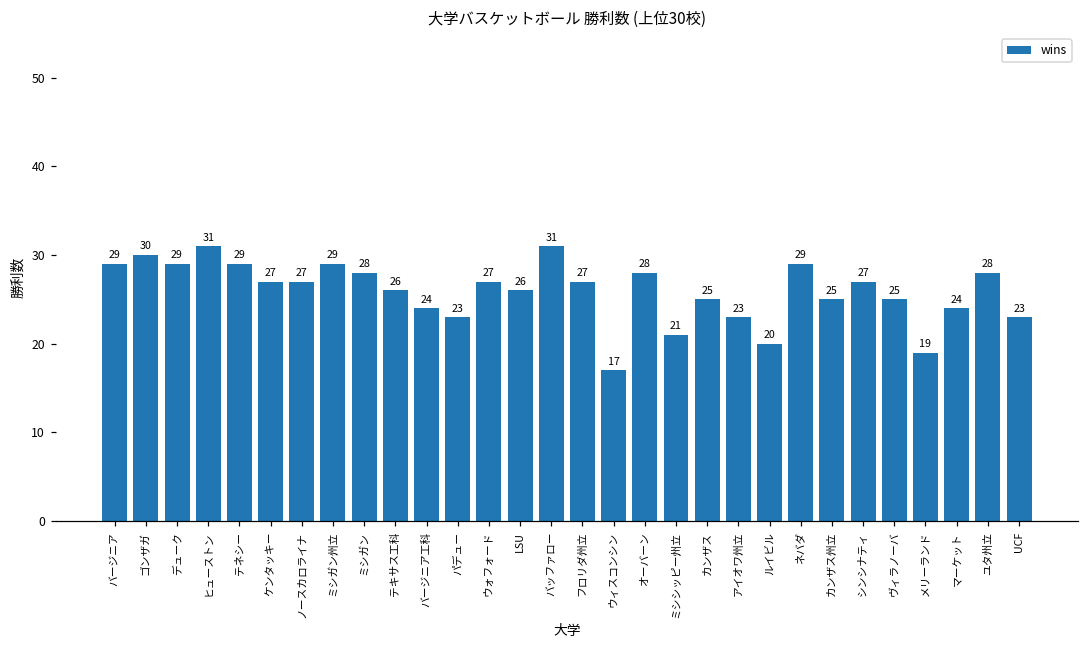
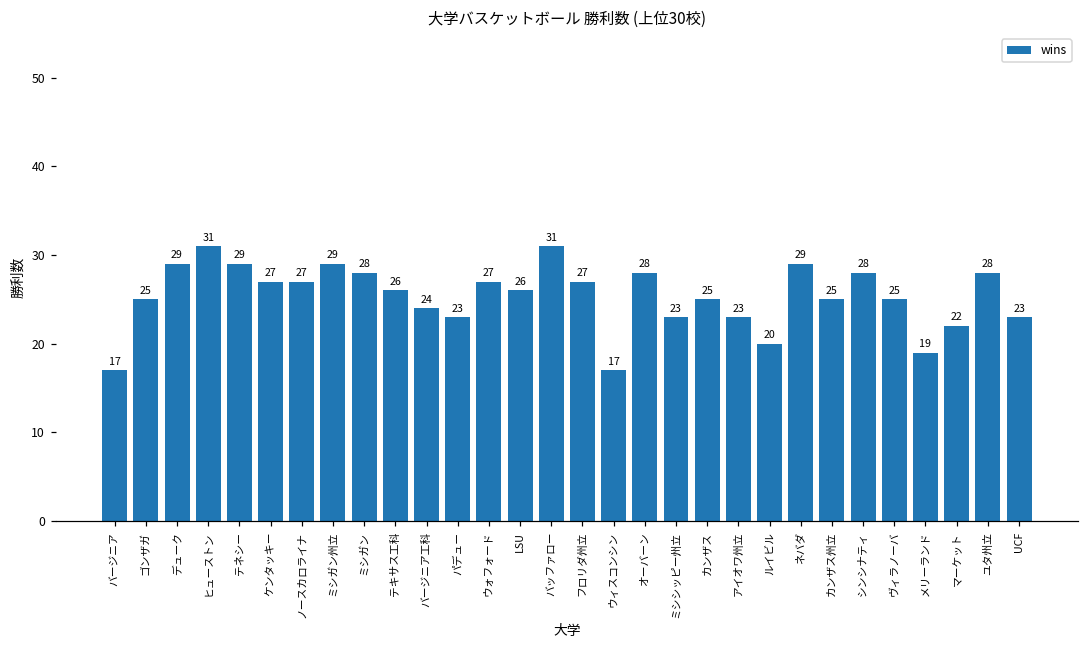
  {
-   "バージニア": 29,
-   "ゴンザガ": 30,
+   "バージニア": 17,
+   "ゴンザガ": 25,
    "デューク": 29,
    "ヒューストン": 31,
    "テネシー": 29,
    "ケンタッキー": 27,
    "ノースカロライナ": 27,
    "ミシガン州立": 29,
    "ミシガン": 28,
    "テキサス工科": 26,
    "バージニア工科": 24,
    "パデュー": 23,
    "ウォフォード": 27,
    "LSU": 26,
    "バッファロー": 31,
    "フロリダ州立": 27,
    "ウィスコンシン": 17,
    "オーバーン": 28,
-   "ミシシッピー州立": 21,
+   "ミシシッピー州立": 23,
    "カンザス": 25,
    "アイオワ州立": 23,
    "ルイビル": 20,
    "ネバダ": 29,
    "カンザス州立": 25,
-   "シンシナティ": 27,
+   "シンシナティ": 28,
    "ヴィラノーバ": 25,
    "メリーランド": 19,
-   "マーケット": 24,
+   "マーケット": 22,
    "ユタ州立": 28,
    "UCF": 23
  }
